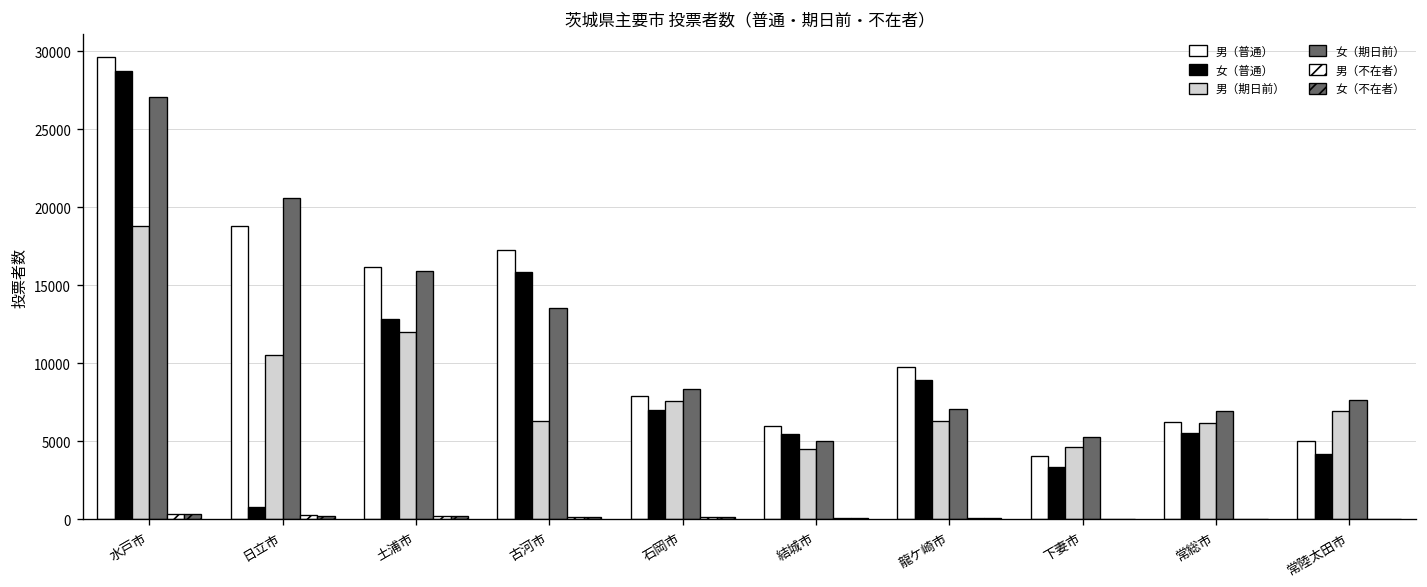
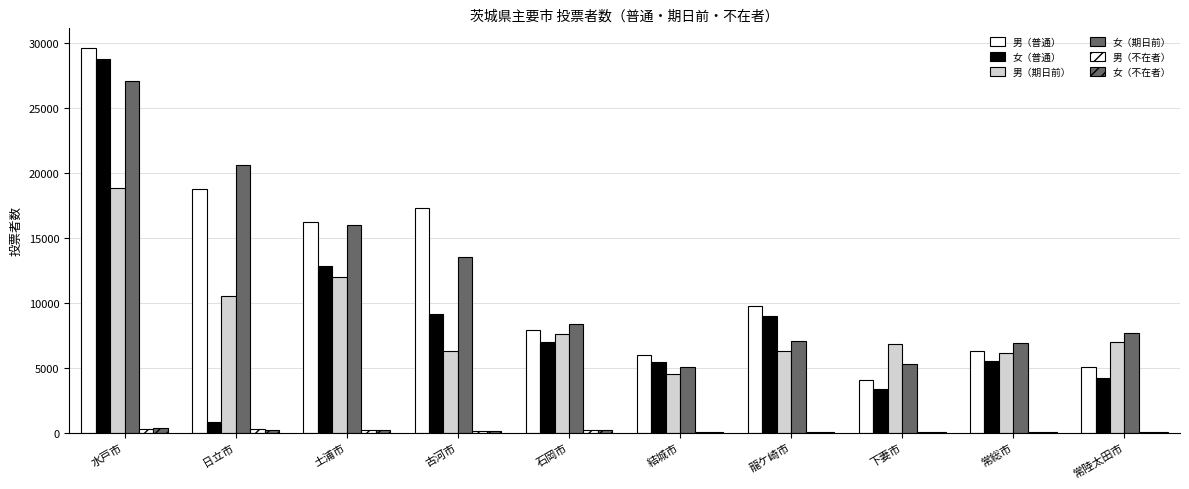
  {
    "女（普通）": {
      "水戸市": 28700,
      "日立市": 800,
      "土浦市": 12800,
-     "古河市": 15900,
+     "古河市": 9100,
      "石岡市": 7000,
      "結城市": 5400,
      "龍ケ崎市": 8900,
      "下妻市": 3300,
      "常総市": 5500,
      "常陸太田市": 4200
    },
    "男（期日前）": {
      "水戸市": 18800,
      "日立市": 10500,
      "土浦市": 12000,
      "古河市": 6300,
      "石岡市": 7600,
      "結城市": 4500,
      "龍ケ崎市": 6300,
-     "下妻市": 4600,
+     "下妻市": 6800,
      "常総市": 6100,
      "常陸太田市": 6900
    }
  }
